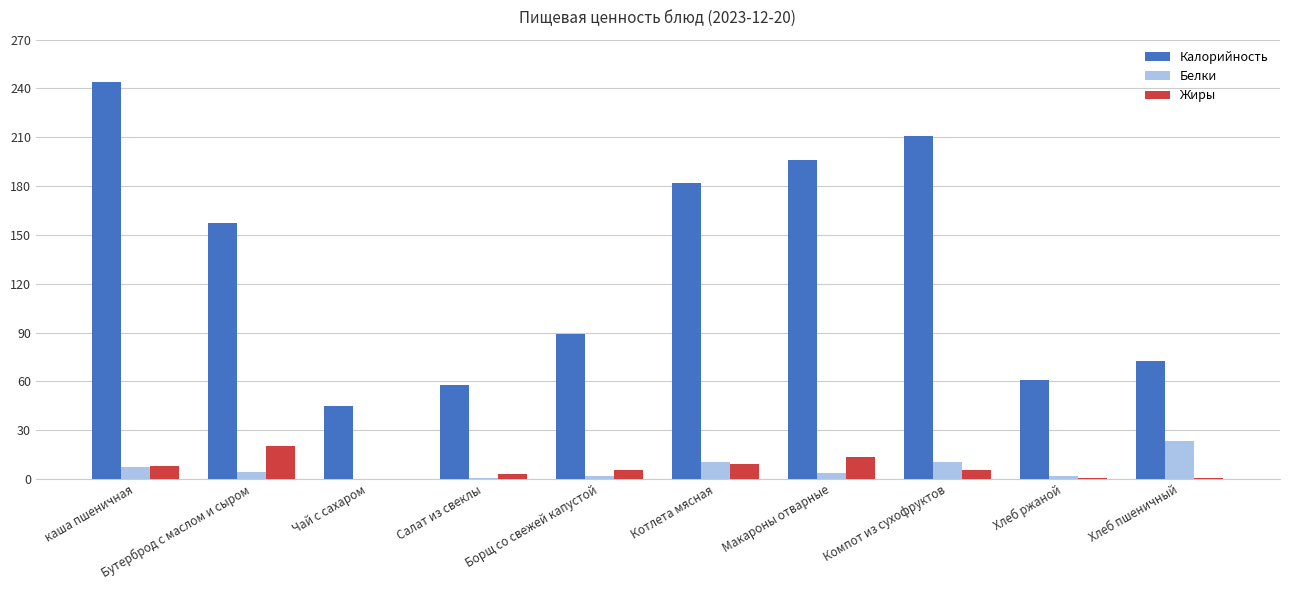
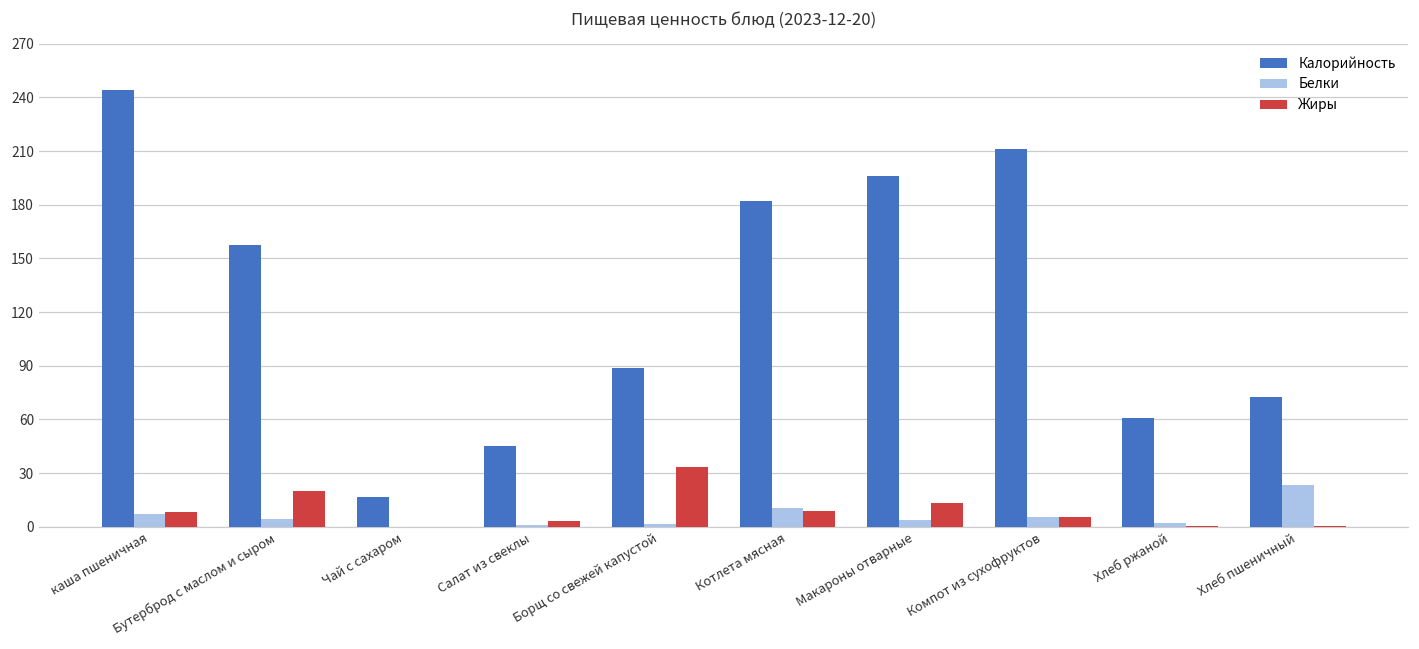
  {
    "Калорийность": {
      "каша пшеничная": 244,
      "Бутерброд с маслом и сыром": 158,
-     "Чай с сахаром": 45,
-     "Салат из свеклы": 58,
+     "Чай с сахаром": 17,
+     "Салат из свеклы": 45,
      "Борщ со свежей капустой": 89,
      "Котлета мясная": 182,
      "Макароны отварные": 196,
      "Компот из сухофруктов": 211,
      "Хлеб ржаной": 61,
      "Хлеб пшеничный": 73
    },
    "Белки": {
      "каша пшеничная": 7,
      "Бутерброд с маслом и сыром": 4,
      "Чай с сахаром": 0,
      "Котлета мясная": 10,
      "Макароны отварные": 4,
-     "Компот из сухофруктов": 11,
+     "Компот из сухофруктов": 6,
      "Хлеб ржаной": 2,
      "Хлеб пшеничный": 23
    },
    "Жиры": {
      "каша пшеничная": 8,
      "Бутерброд с маслом и сыром": 20,
      "Чай с сахаром": 0,
      "Салат из свеклы": 3,
-     "Борщ со свежей капустой": 5,
+     "Борщ со свежей капустой": 33,
      "Котлета мясная": 9,
      "Макароны отварные": 14,
      "Компот из сухофруктов": 5
    }
  }
